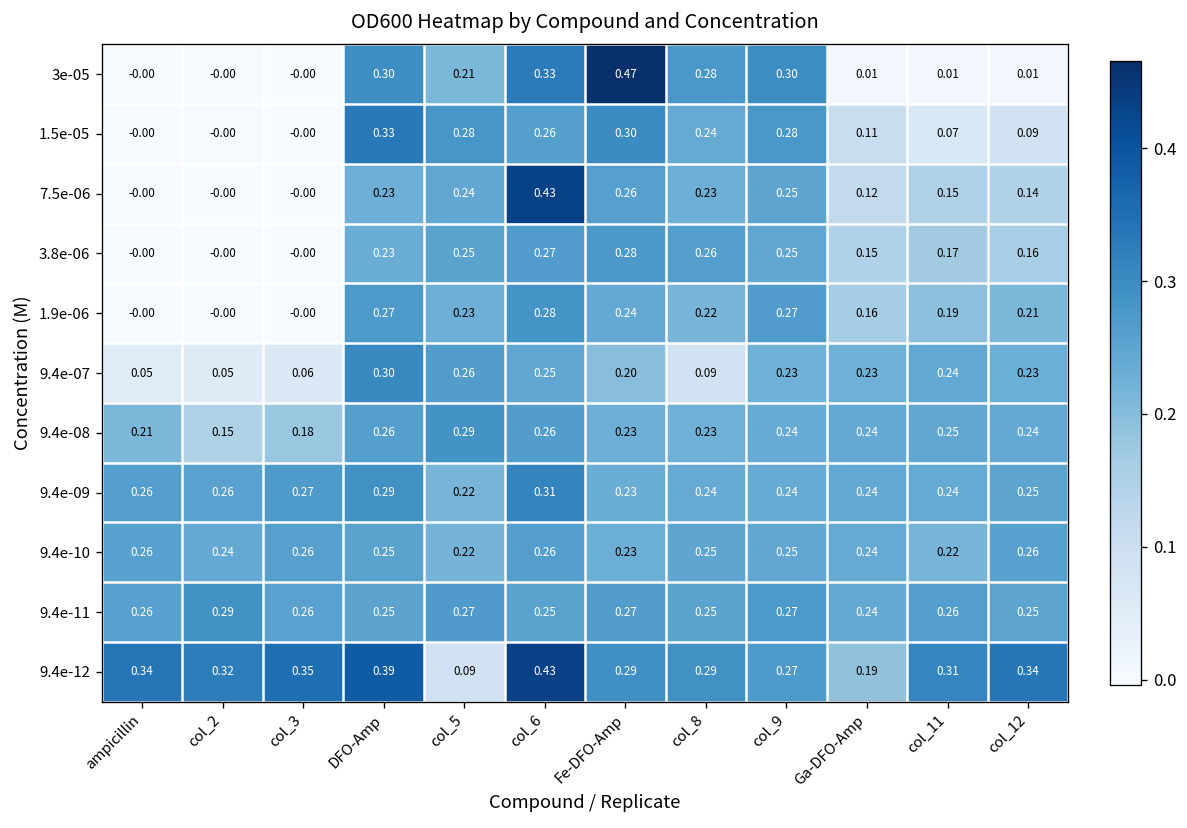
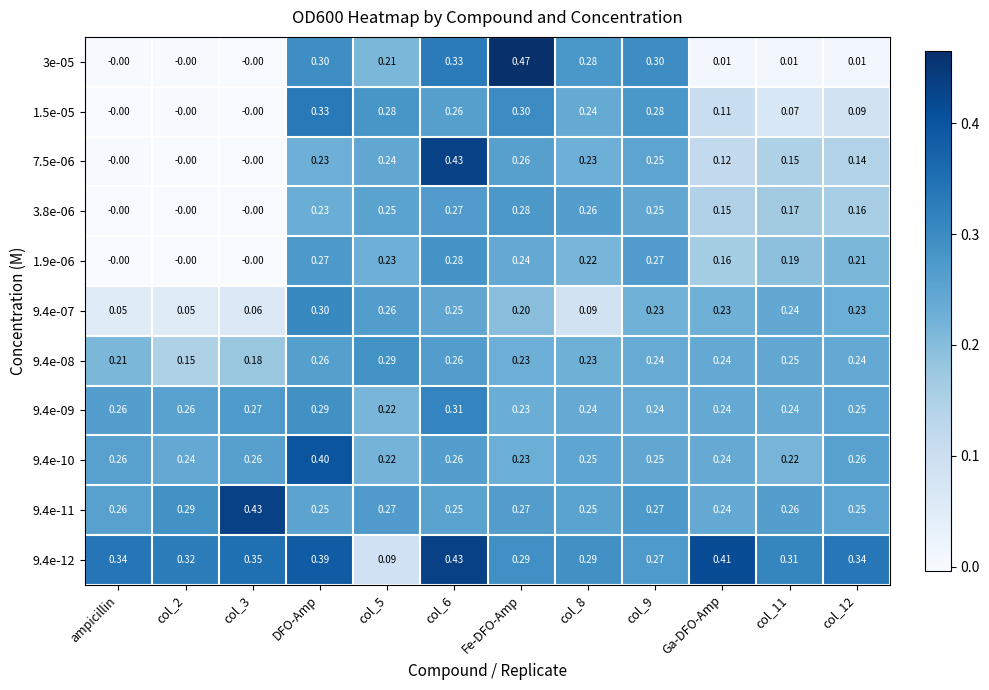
  {
    "3e-05": {
      "ampicillin": -0.00,
      "col_2": -0.00,
      "col_3": -0.00,
      "DFO-Amp": 0.30,
      "col_5": 0.21,
      "col_6": 0.33,
      "Fe-DFO-Amp": 0.47,
      "col_8": 0.28,
      "col_9": 0.30,
      "Ga-DFO-Amp": 0.01,
      "col_11": 0.01,
      "col_12": 0.01
    },
    "1.5e-05": {
      "ampicillin": -0.00,
      "col_2": -0.00,
      "col_3": -0.00,
      "DFO-Amp": 0.33,
      "col_5": 0.28,
      "col_6": 0.26,
      "Fe-DFO-Amp": 0.30,
      "col_8": 0.24,
      "col_9": 0.28,
      "Ga-DFO-Amp": 0.11,
      "col_11": 0.07,
      "col_12": 0.09
    },
    "7.5e-06": {
      "ampicillin": -0.00,
      "col_2": -0.00,
      "col_3": -0.00,
      "DFO-Amp": 0.23,
      "col_5": 0.24,
      "col_6": 0.43,
      "Fe-DFO-Amp": 0.26,
      "col_8": 0.23,
      "col_9": 0.25,
      "Ga-DFO-Amp": 0.12,
      "col_11": 0.15,
      "col_12": 0.14
    },
    "3.8e-06": {
      "ampicillin": -0.00,
      "col_2": -0.00,
      "col_3": -0.00,
      "DFO-Amp": 0.23,
      "col_5": 0.25,
      "col_6": 0.27,
      "Fe-DFO-Amp": 0.28,
      "col_8": 0.26,
      "col_9": 0.25,
      "Ga-DFO-Amp": 0.15,
      "col_11": 0.17,
      "col_12": 0.16
    },
    "1.9e-06": {
      "ampicillin": -0.00,
      "col_2": -0.00,
      "col_3": -0.00,
      "DFO-Amp": 0.27,
      "col_5": 0.23,
      "col_6": 0.28,
      "Fe-DFO-Amp": 0.24,
      "col_8": 0.22,
      "col_9": 0.27,
      "Ga-DFO-Amp": 0.16,
      "col_11": 0.19,
      "col_12": 0.21
    },
    "9.4e-07": {
      "ampicillin": 0.05,
      "col_2": 0.05,
      "col_3": 0.06,
      "DFO-Amp": 0.30,
      "col_5": 0.26,
      "col_6": 0.25,
      "Fe-DFO-Amp": 0.20,
      "col_8": 0.09,
      "col_9": 0.23,
      "Ga-DFO-Amp": 0.23,
      "col_11": 0.24,
      "col_12": 0.23
    },
    "9.4e-08": {
      "ampicillin": 0.21,
      "col_2": 0.15,
      "col_3": 0.18,
      "DFO-Amp": 0.26,
      "col_5": 0.29,
      "col_6": 0.26,
      "Fe-DFO-Amp": 0.23,
      "col_8": 0.23,
      "col_9": 0.24,
      "Ga-DFO-Amp": 0.24,
      "col_11": 0.25,
      "col_12": 0.24
    },
    "9.4e-09": {
      "ampicillin": 0.26,
      "col_2": 0.26,
      "col_3": 0.27,
      "DFO-Amp": 0.29,
      "col_5": 0.22,
      "col_6": 0.31,
      "Fe-DFO-Amp": 0.23,
      "col_8": 0.24,
      "col_9": 0.24,
      "Ga-DFO-Amp": 0.24,
      "col_11": 0.24,
      "col_12": 0.25
    },
    "9.4e-10": {
      "ampicillin": 0.26,
      "col_2": 0.24,
      "col_3": 0.26,
-     "DFO-Amp": 0.25,
+     "DFO-Amp": 0.40,
      "col_5": 0.22,
      "col_6": 0.26,
      "Fe-DFO-Amp": 0.23,
      "col_8": 0.25,
      "col_9": 0.25,
      "Ga-DFO-Amp": 0.24,
      "col_11": 0.22,
      "col_12": 0.26
    },
    "9.4e-11": {
      "ampicillin": 0.26,
      "col_2": 0.29,
-     "col_3": 0.26,
+     "col_3": 0.43,
      "DFO-Amp": 0.25,
      "col_5": 0.27,
      "col_6": 0.25,
      "Fe-DFO-Amp": 0.27,
      "col_8": 0.25,
      "col_9": 0.27,
      "Ga-DFO-Amp": 0.24,
      "col_11": 0.26,
      "col_12": 0.25
    },
    "9.4e-12": {
      "ampicillin": 0.34,
      "col_2": 0.32,
      "col_3": 0.35,
      "DFO-Amp": 0.39,
      "col_5": 0.09,
      "col_6": 0.43,
      "Fe-DFO-Amp": 0.29,
      "col_8": 0.29,
      "col_9": 0.27,
-     "Ga-DFO-Amp": 0.19,
+     "Ga-DFO-Amp": 0.41,
      "col_11": 0.31,
      "col_12": 0.34
    }
  }
